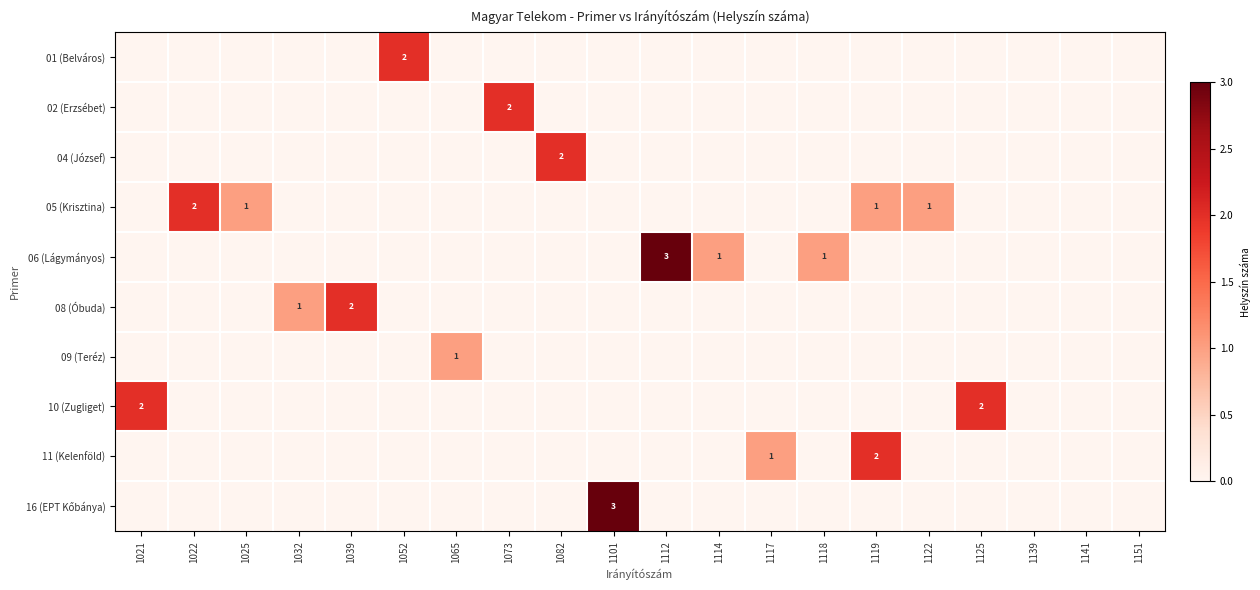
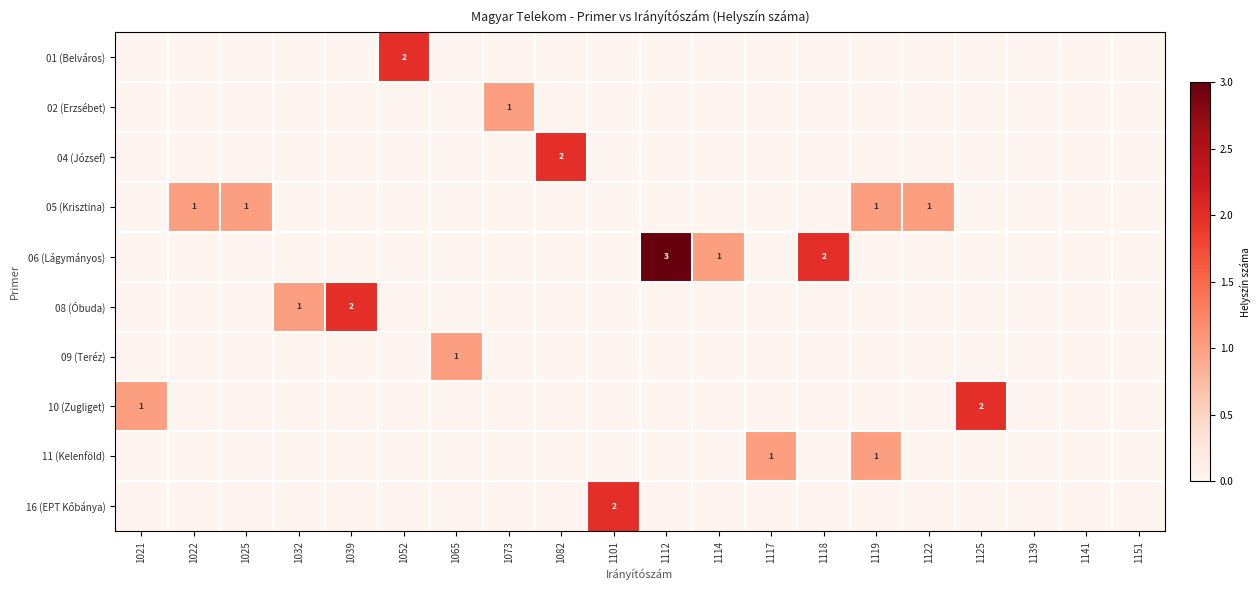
  {
    "01 (Belváros)": {
      "1052": 2
    },
    "02 (Erzsébet)": {
-     "1073": 2
+     "1073": 1
    },
    "04 (József)": {
      "1082": 2
    },
    "05 (Krisztina)": {
-     "1022": 2,
+     "1022": 1,
      "1025": 1,
      "1119": 1,
      "1122": 1
    },
    "06 (Lágymányos)": {
      "1112": 3,
      "1114": 1,
-     "1118": 1
+     "1118": 2
    },
    "08 (Óbuda)": {
      "1032": 1,
      "1039": 2
    },
    "09 (Teréz)": {
      "1065": 1
    },
    "10 (Zugliget)": {
-     "1021": 2,
+     "1021": 1,
      "1125": 2
    },
    "11 (Kelenföld)": {
      "1117": 1,
-     "1119": 2
+     "1119": 1
    },
    "16 (EPT Kőbánya)": {
-     "1101": 3
+     "1101": 2
    }
  }
